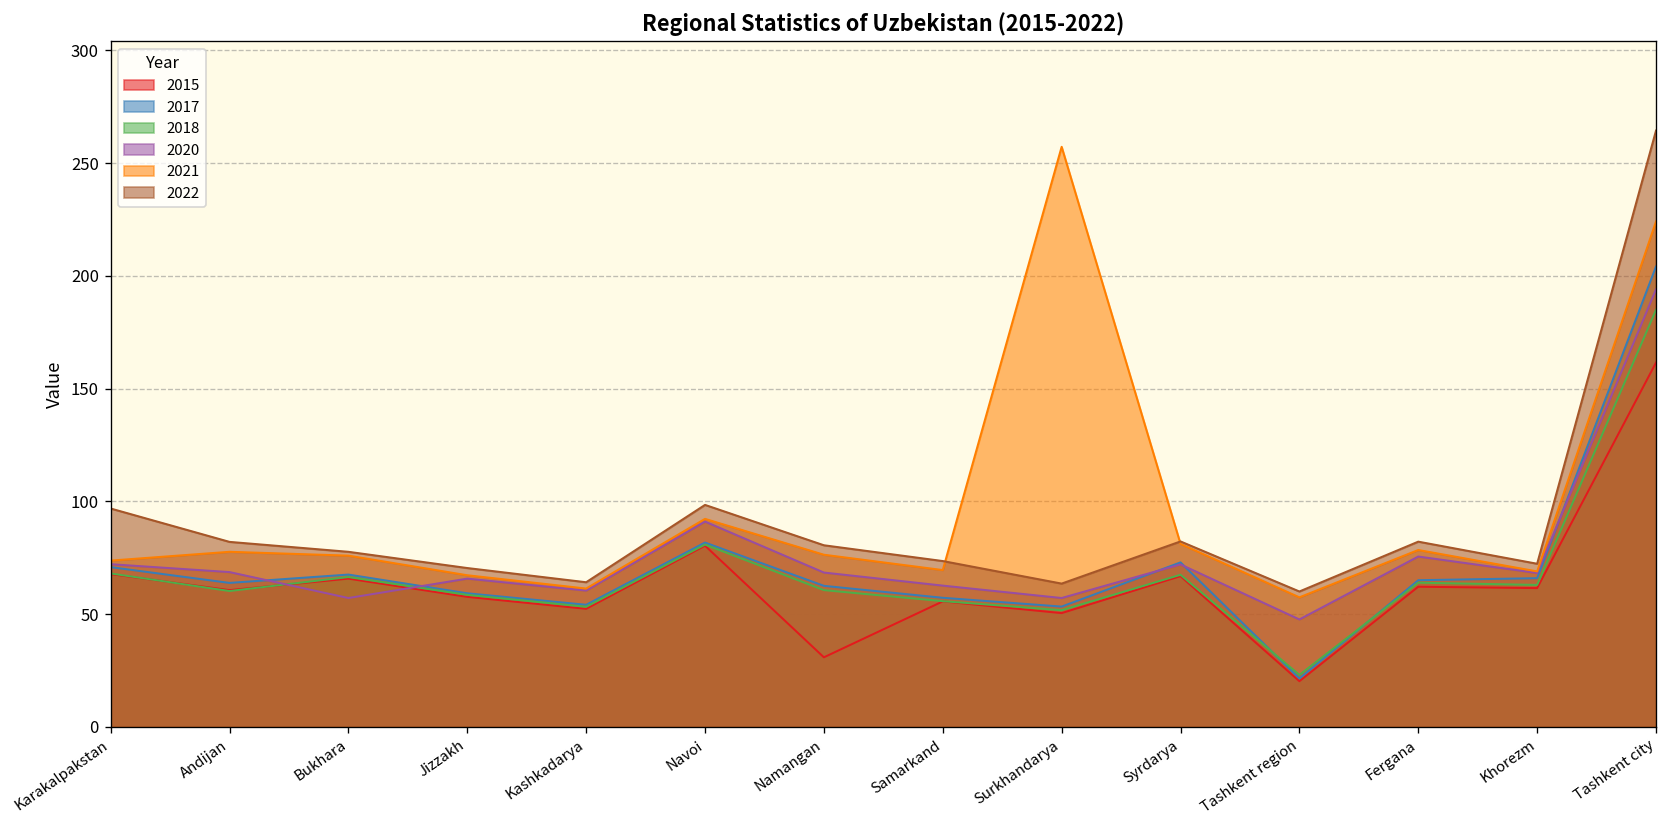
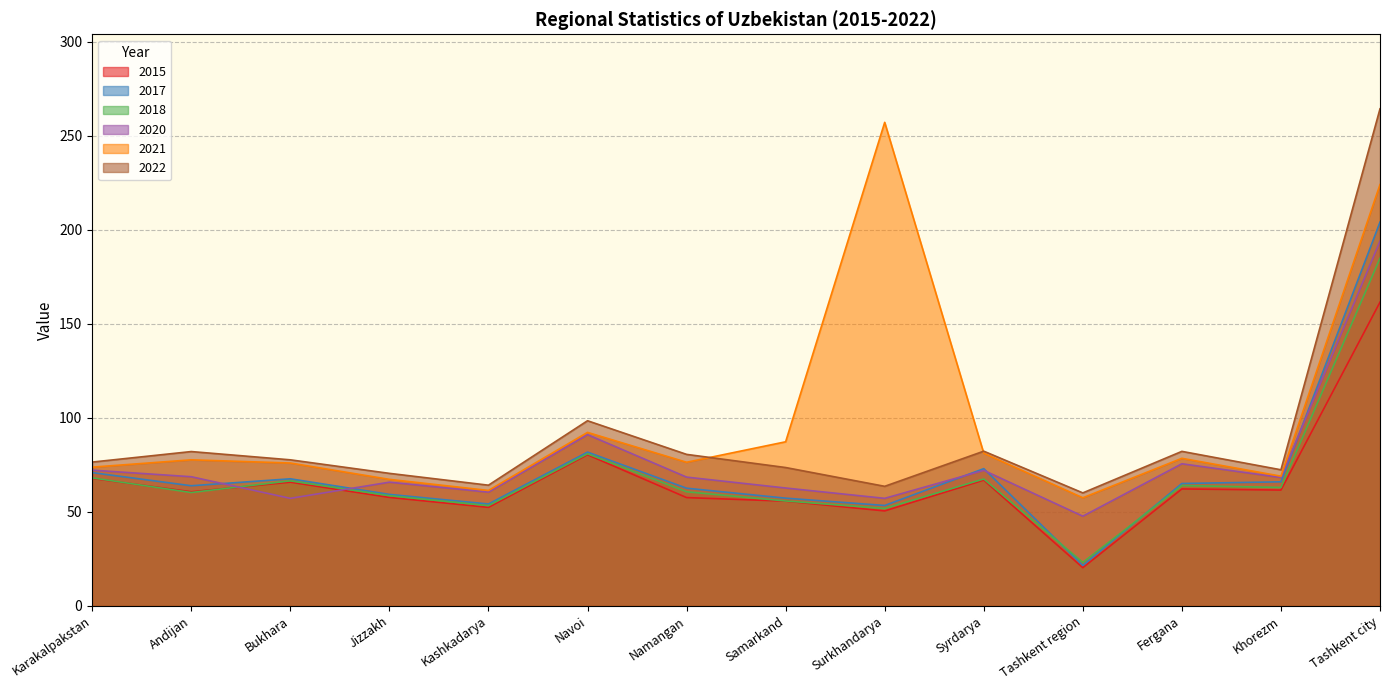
  {
    "2015": {
-     "Namangan": 31,
+     "Namangan": 58,
      "Fergana": 62,
      "Khorezm": 62,
      "Tashkent city": 162
    },
    "2017": {
      "Andijan": 64,
      "Namangan": 63,
      "Samarkand": 57,
      "Surkhandarya": 53,
      "Khorezm": 66,
      "Tashkent city": 204
    },
    "2018": {
      "Namangan": 61,
      "Tashkent region": 23,
      "Khorezm": 63,
      "Tashkent city": 185
    },
    "2020": {
      "Andijan": 69,
      "Bukhara": 57,
      "Jizzakh": 66,
      "Namangan": 68,
      "Samarkand": 63,
      "Surkhandarya": 57,
      "Tashkent region": 48,
      "Fergana": 76,
      "Tashkent city": 194
    },
    "2021": {
      "Karakalpakstan": 74,
      "Andijan": 78,
      "Bukhara": 76,
      "Jizzakh": 67,
      "Namangan": 76,
-     "Samarkand": 70,
+     "Samarkand": 87,
      "Surkhandarya": 257,
      "Tashkent region": 57,
      "Fergana": 78,
      "Tashkent city": 224
    },
    "2022": {
-     "Karakalpakstan": 97,
+     "Karakalpakstan": 76,
      "Andijan": 82,
      "Bukhara": 78,
      "Jizzakh": 70,
      "Kashkadarya": 64,
      "Navoi": 98,
      "Namangan": 81,
      "Samarkand": 74,
      "Surkhandarya": 64,
      "Tashkent region": 60,
      "Fergana": 82,
      "Khorezm": 72,
      "Tashkent city": 264
    }
  }
